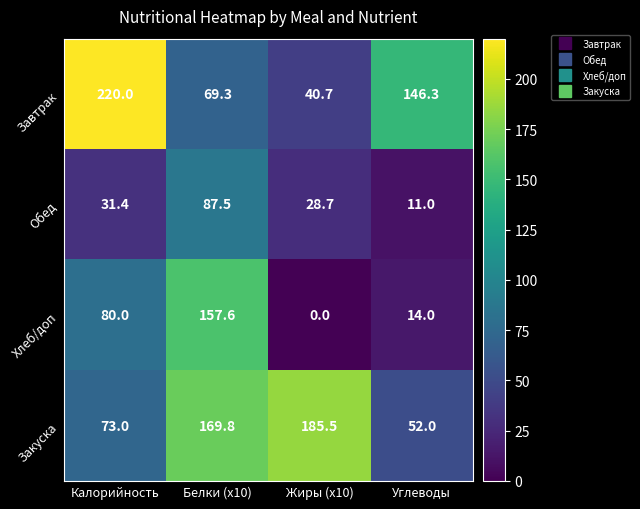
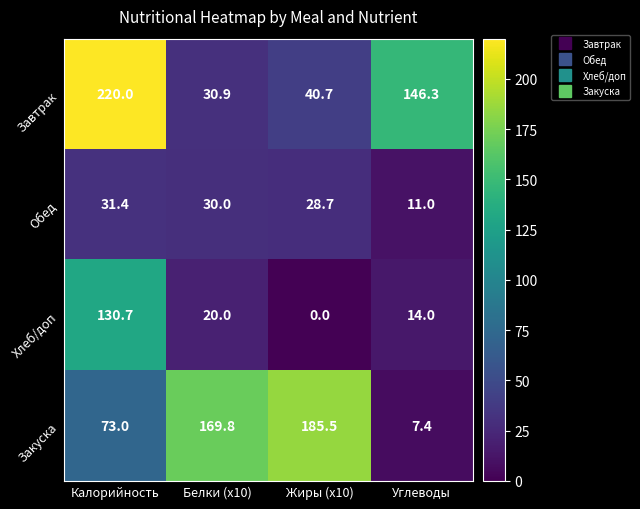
  {
    "Завтрак": {
      "Калорийность": 220.0,
-     "Белки (x10)": 69.3,
+     "Белки (x10)": 30.9,
      "Жиры (x10)": 40.7,
      "Углеводы": 146.3
    },
    "Обед": {
      "Калорийность": 31.4,
-     "Белки (x10)": 87.5,
+     "Белки (x10)": 30.0,
      "Жиры (x10)": 28.7,
      "Углеводы": 11.0
    },
    "Хлеб/доп": {
-     "Калорийность": 80.0,
-     "Белки (x10)": 157.6,
+     "Калорийность": 130.7,
+     "Белки (x10)": 20.0,
      "Жиры (x10)": 0.0,
      "Углеводы": 14.0
    },
    "Закуска": {
      "Калорийность": 73.0,
      "Белки (x10)": 169.8,
      "Жиры (x10)": 185.5,
-     "Углеводы": 52.0
+     "Углеводы": 7.4
    }
  }
